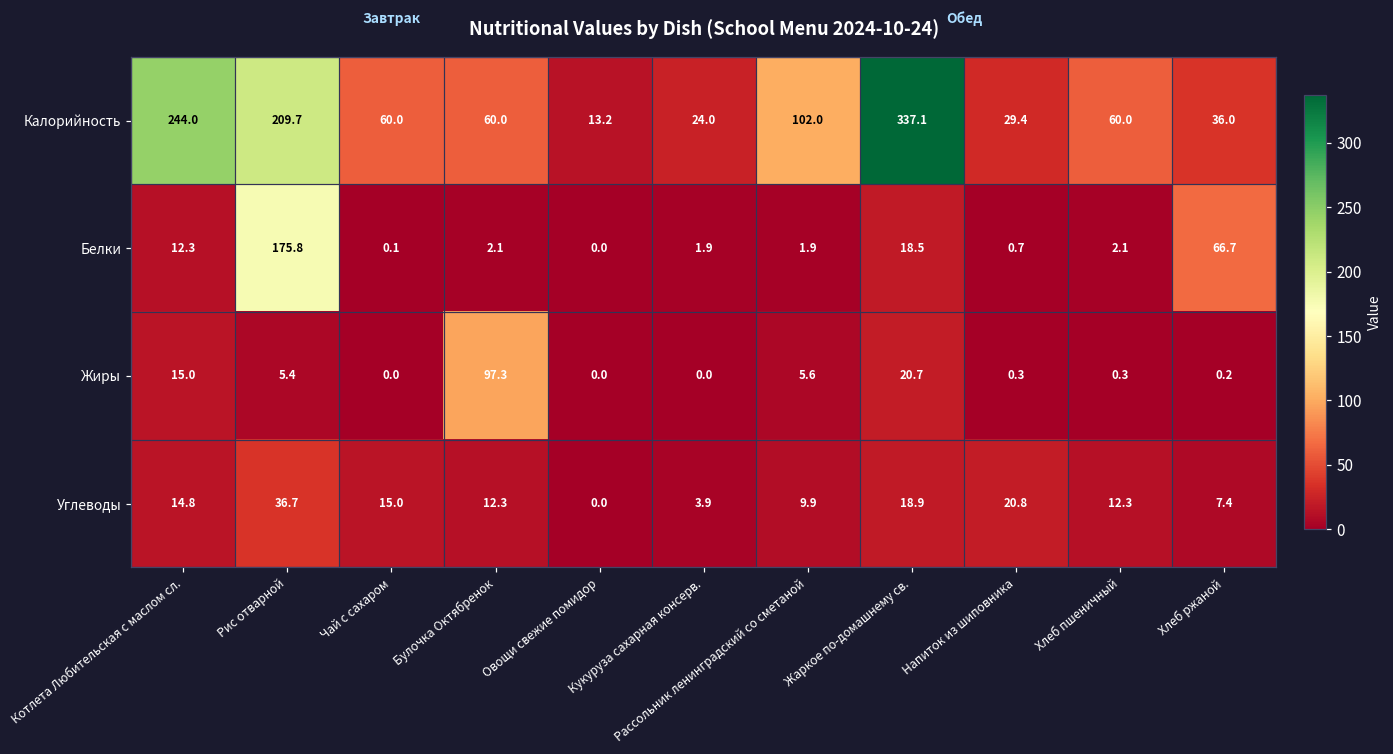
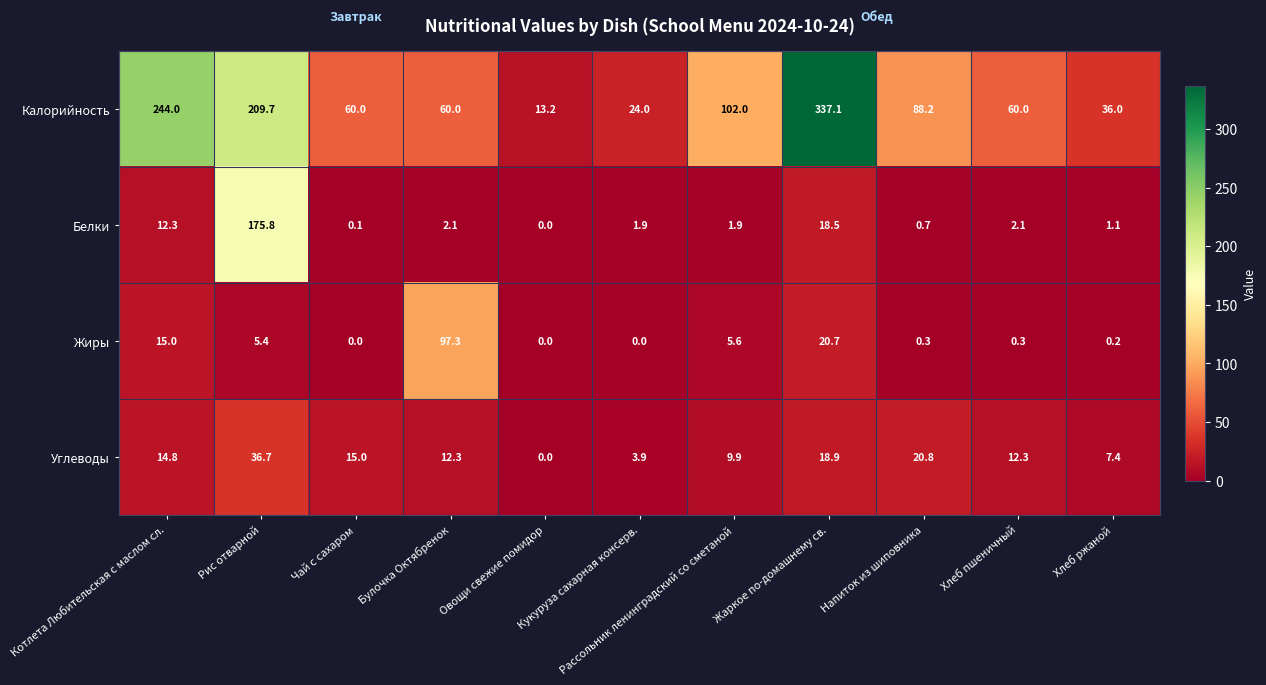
  {
    "Калорийность": {
      "Котлета Любительская с маслом сл.": 244.0,
      "Рис отварной": 209.7,
      "Чай с сахаром": 60.0,
      "Булочка Октябренок": 60.0,
      "Овощи свежие помидор": 13.2,
      "Кукуруза сахарная консерв.": 24.0,
      "Рассольник ленинградский со сметаной": 102.0,
      "Жаркое по-домашнему св.": 337.1,
-     "Напиток из шиповника": 29.4,
+     "Напиток из шиповника": 88.2,
      "Хлеб пшеничный": 60.0,
      "Хлеб ржаной": 36.0
    },
    "Белки": {
      "Котлета Любительская с маслом сл.": 12.3,
      "Рис отварной": 175.8,
      "Чай с сахаром": 0.1,
      "Булочка Октябренок": 2.1,
      "Овощи свежие помидор": 0.0,
      "Кукуруза сахарная консерв.": 1.9,
      "Рассольник ленинградский со сметаной": 1.9,
      "Жаркое по-домашнему св.": 18.5,
      "Напиток из шиповника": 0.7,
      "Хлеб пшеничный": 2.1,
-     "Хлеб ржаной": 66.7
+     "Хлеб ржаной": 1.1
    },
    "Жиры": {
      "Котлета Любительская с маслом сл.": 15.0,
      "Рис отварной": 5.4,
      "Чай с сахаром": 0.0,
      "Булочка Октябренок": 97.3,
      "Овощи свежие помидор": 0.0,
      "Кукуруза сахарная консерв.": 0.0,
      "Рассольник ленинградский со сметаной": 5.6,
      "Жаркое по-домашнему св.": 20.7,
      "Напиток из шиповника": 0.3,
      "Хлеб пшеничный": 0.3,
      "Хлеб ржаной": 0.2
    },
    "Углеводы": {
      "Котлета Любительская с маслом сл.": 14.8,
      "Рис отварной": 36.7,
      "Чай с сахаром": 15.0,
      "Булочка Октябренок": 12.3,
      "Овощи свежие помидор": 0.0,
      "Кукуруза сахарная консерв.": 3.9,
      "Рассольник ленинградский со сметаной": 9.9,
      "Жаркое по-домашнему св.": 18.9,
      "Напиток из шиповника": 20.8,
      "Хлеб пшеничный": 12.3,
      "Хлеб ржаной": 7.4
    }
  }
